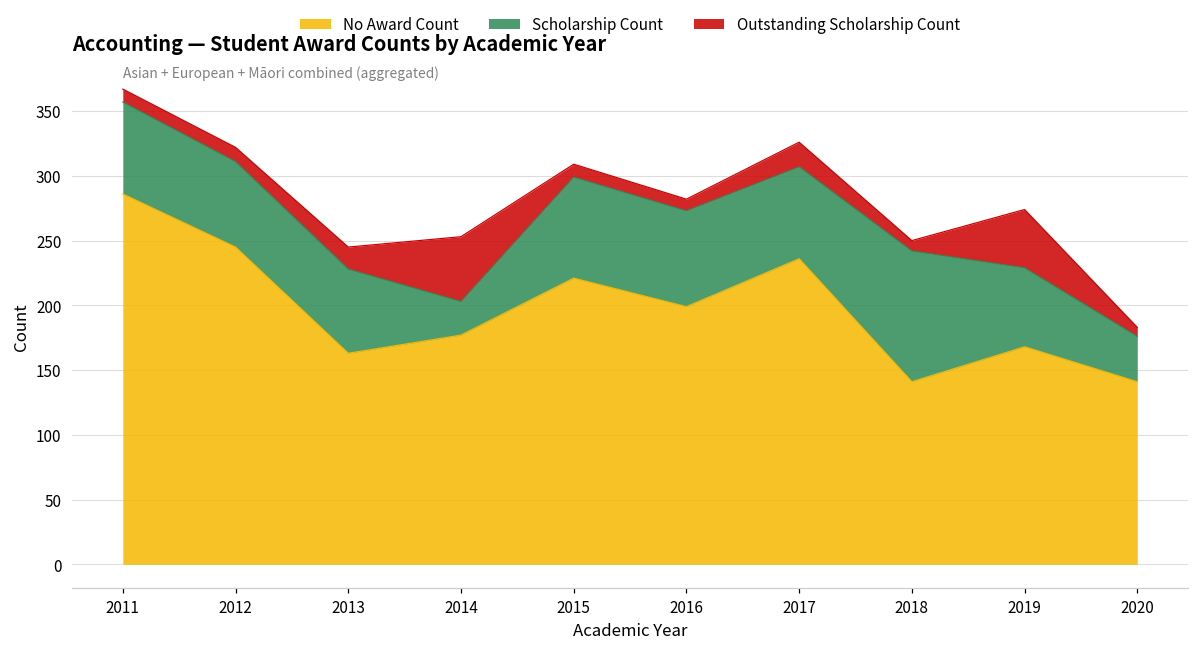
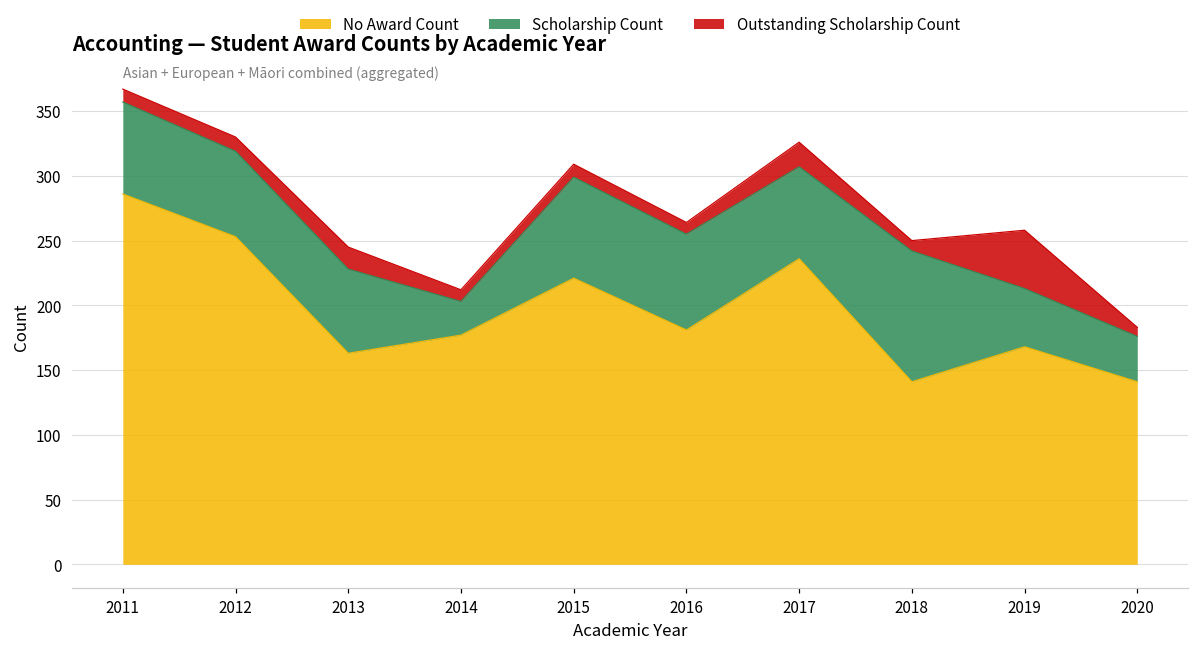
  {
    "No Award Count": {
      "2011": 286,
-     "2012": 245,
+     "2012": 253,
      "2013": 163,
      "2014": 177,
      "2015": 221,
-     "2016": 199,
+     "2016": 181,
      "2017": 236,
      "2018": 141,
      "2019": 168,
      "2020": 141
    },
    "Scholarship Count": {
      "2011": 71,
      "2012": 66,
      "2013": 65,
      "2014": 26,
      "2015": 78,
      "2016": 74,
      "2017": 71,
      "2018": 101,
-     "2019": 61,
+     "2019": 45,
      "2020": 35
    },
    "Outstanding Scholarship Count": {
      "2011": 10,
      "2012": 11,
      "2013": 17,
-     "2014": 50,
+     "2014": 9,
      "2015": 10,
      "2016": 9,
      "2017": 19,
      "2018": 8,
      "2019": 45,
      "2020": 7
    }
  }
